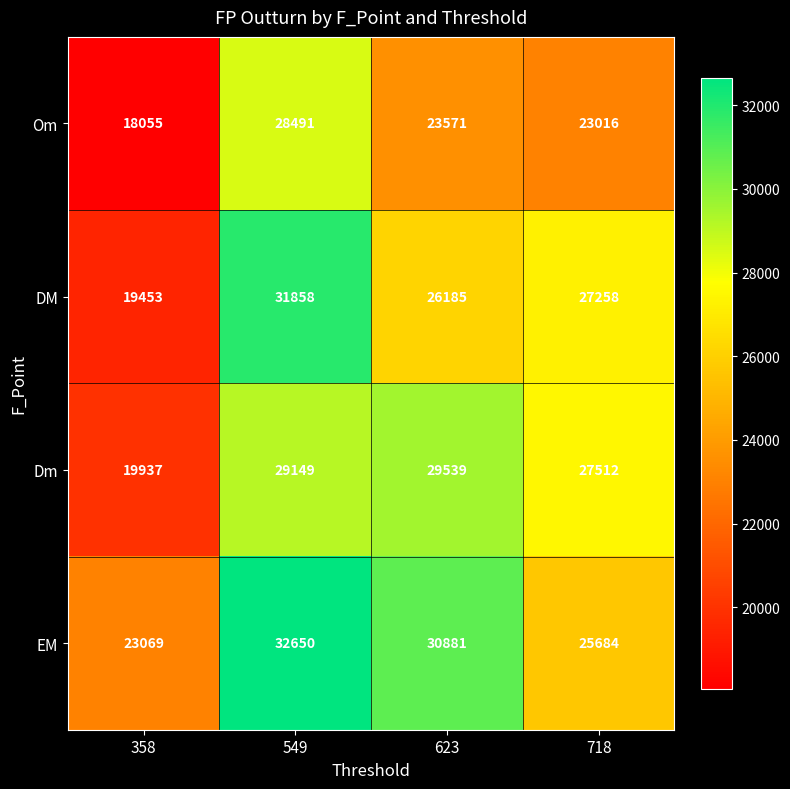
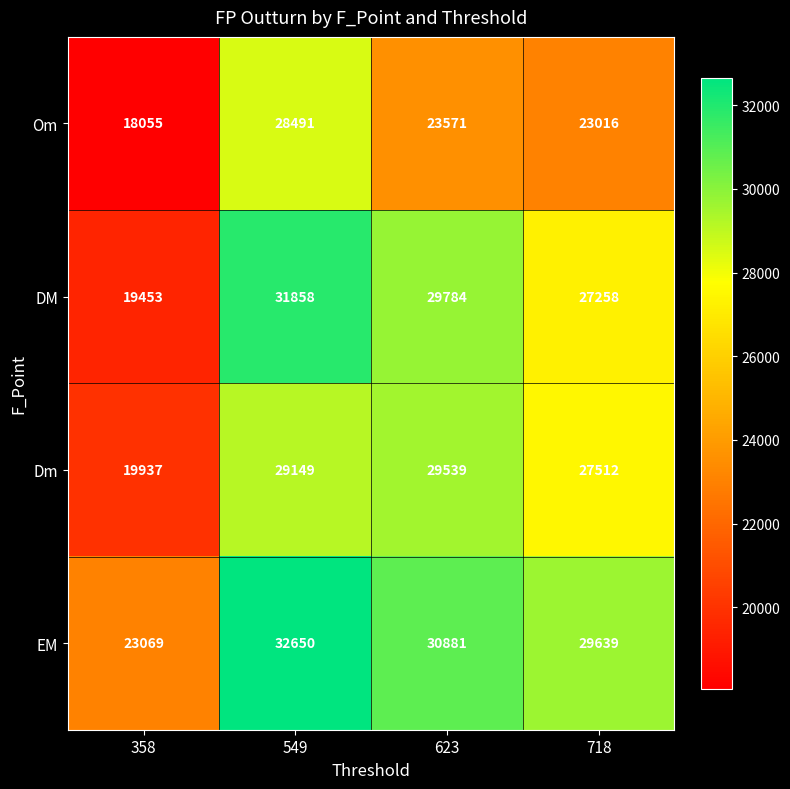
  {
    "Om": {
      "358": 18055,
      "549": 28491,
      "623": 23571,
      "718": 23016
    },
    "DM": {
      "358": 19453,
      "549": 31858,
-     "623": 26185,
+     "623": 29784,
      "718": 27258
    },
    "Dm": {
      "358": 19937,
      "549": 29149,
      "623": 29539,
      "718": 27512
    },
    "EM": {
      "358": 23069,
      "549": 32650,
      "623": 30881,
-     "718": 25684
+     "718": 29639
    }
  }
